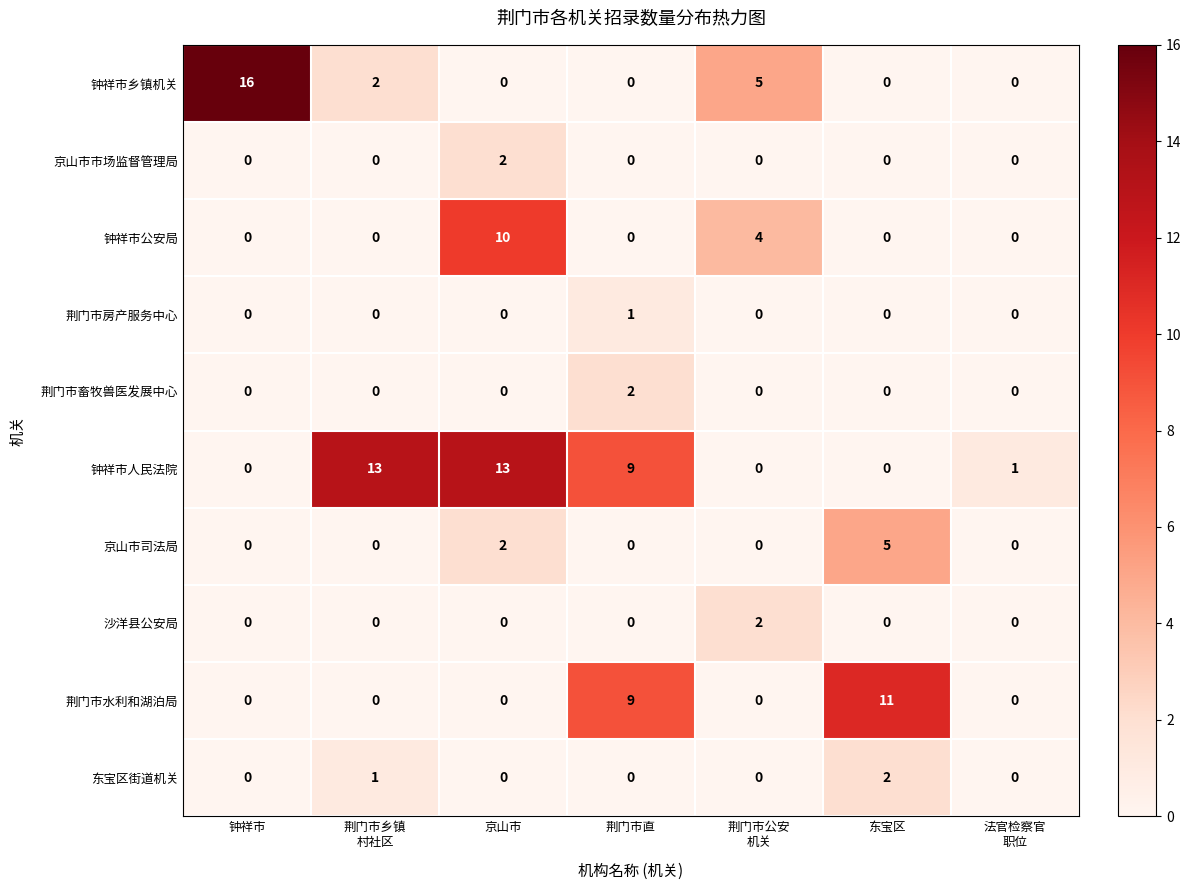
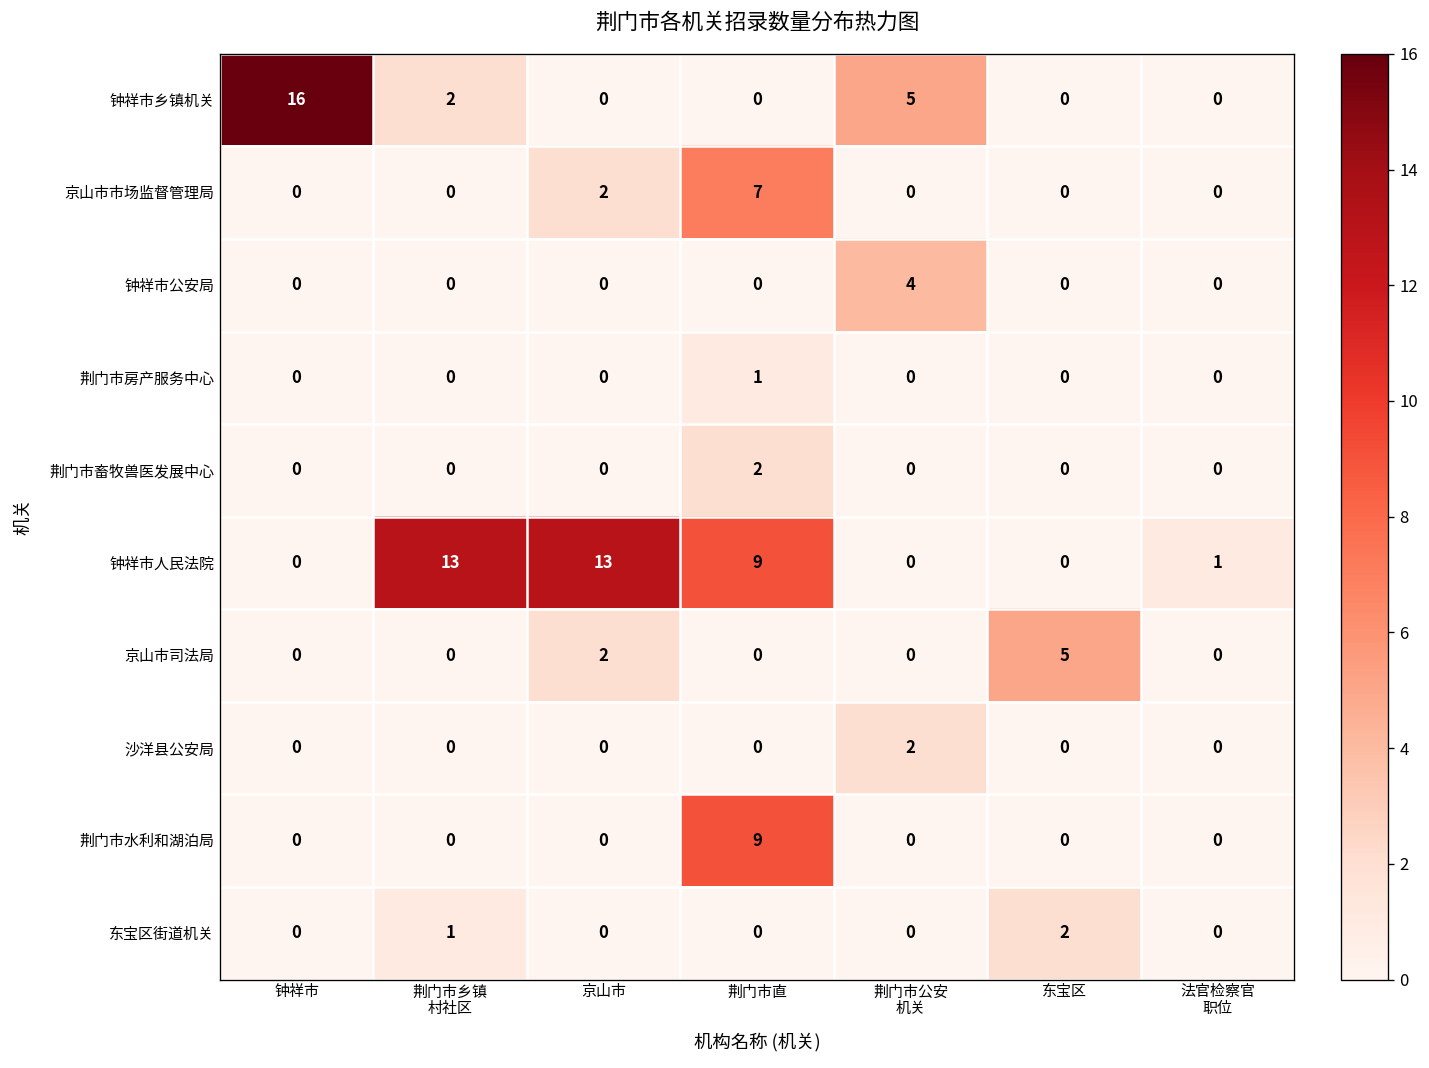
  {
    "钟祥市乡镇机关": {
      "钟祥市": 16,
      "荆门市乡镇 村社区": 2,
      "京山市": 0,
      "荆门市直": 0,
      "荆门市公安 机关": 5,
      "东宝区": 0,
      "法官检察官 职位": 0
    },
    "京山市市场监督管理局": {
      "钟祥市": 0,
      "荆门市乡镇 村社区": 0,
      "京山市": 2,
-     "荆门市直": 0,
+     "荆门市直": 7,
      "荆门市公安 机关": 0,
      "东宝区": 0,
      "法官检察官 职位": 0
    },
    "钟祥市公安局": {
      "钟祥市": 0,
      "荆门市乡镇 村社区": 0,
-     "京山市": 10,
+     "京山市": 0,
      "荆门市直": 0,
      "荆门市公安 机关": 4,
      "东宝区": 0,
      "法官检察官 职位": 0
    },
    "荆门市房产服务中心": {
      "钟祥市": 0,
      "荆门市乡镇 村社区": 0,
      "京山市": 0,
      "荆门市直": 1,
      "荆门市公安 机关": 0,
      "东宝区": 0,
      "法官检察官 职位": 0
    },
    "荆门市畜牧兽医发展中心": {
      "钟祥市": 0,
      "荆门市乡镇 村社区": 0,
      "京山市": 0,
      "荆门市直": 2,
      "荆门市公安 机关": 0,
      "东宝区": 0,
      "法官检察官 职位": 0
    },
    "钟祥市人民法院": {
      "钟祥市": 0,
      "荆门市乡镇 村社区": 13,
      "京山市": 13,
      "荆门市直": 9,
      "荆门市公安 机关": 0,
      "东宝区": 0,
      "法官检察官 职位": 1
    },
    "京山市司法局": {
      "钟祥市": 0,
      "荆门市乡镇 村社区": 0,
      "京山市": 2,
      "荆门市直": 0,
      "荆门市公安 机关": 0,
      "东宝区": 5,
      "法官检察官 职位": 0
    },
    "沙洋县公安局": {
      "钟祥市": 0,
      "荆门市乡镇 村社区": 0,
      "京山市": 0,
      "荆门市直": 0,
      "荆门市公安 机关": 2,
      "东宝区": 0,
      "法官检察官 职位": 0
    },
    "荆门市水利和湖泊局": {
      "钟祥市": 0,
      "荆门市乡镇 村社区": 0,
      "京山市": 0,
      "荆门市直": 9,
      "荆门市公安 机关": 0,
-     "东宝区": 11,
+     "东宝区": 0,
      "法官检察官 职位": 0
    },
    "东宝区街道机关": {
      "钟祥市": 0,
      "荆门市乡镇 村社区": 1,
      "京山市": 0,
      "荆门市直": 0,
      "荆门市公安 机关": 0,
      "东宝区": 2,
      "法官检察官 职位": 0
    }
  }
